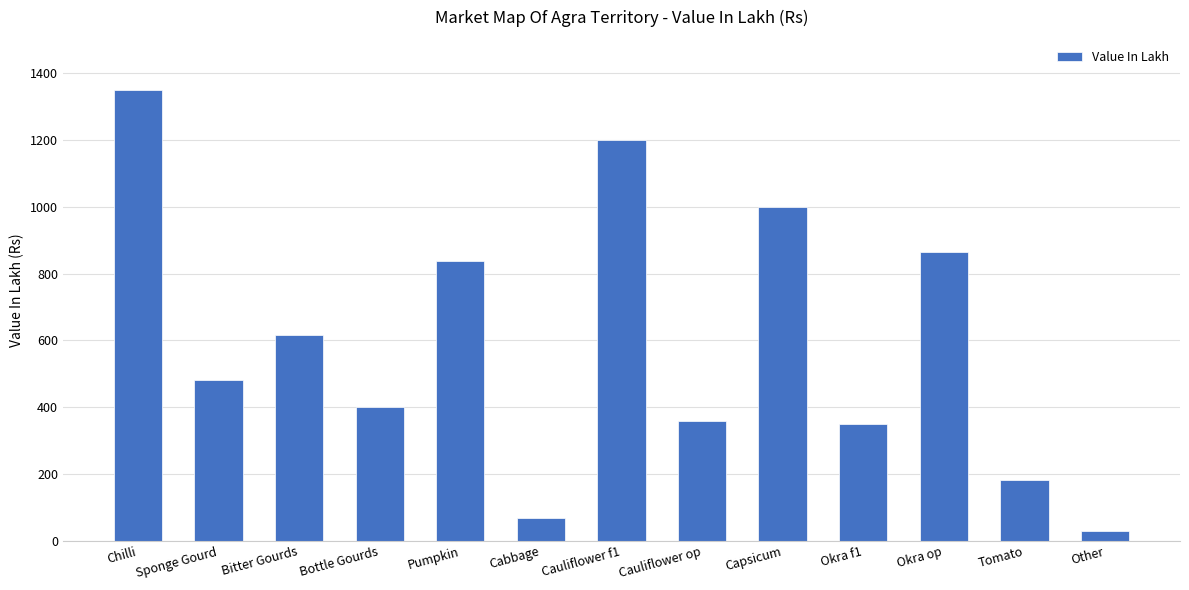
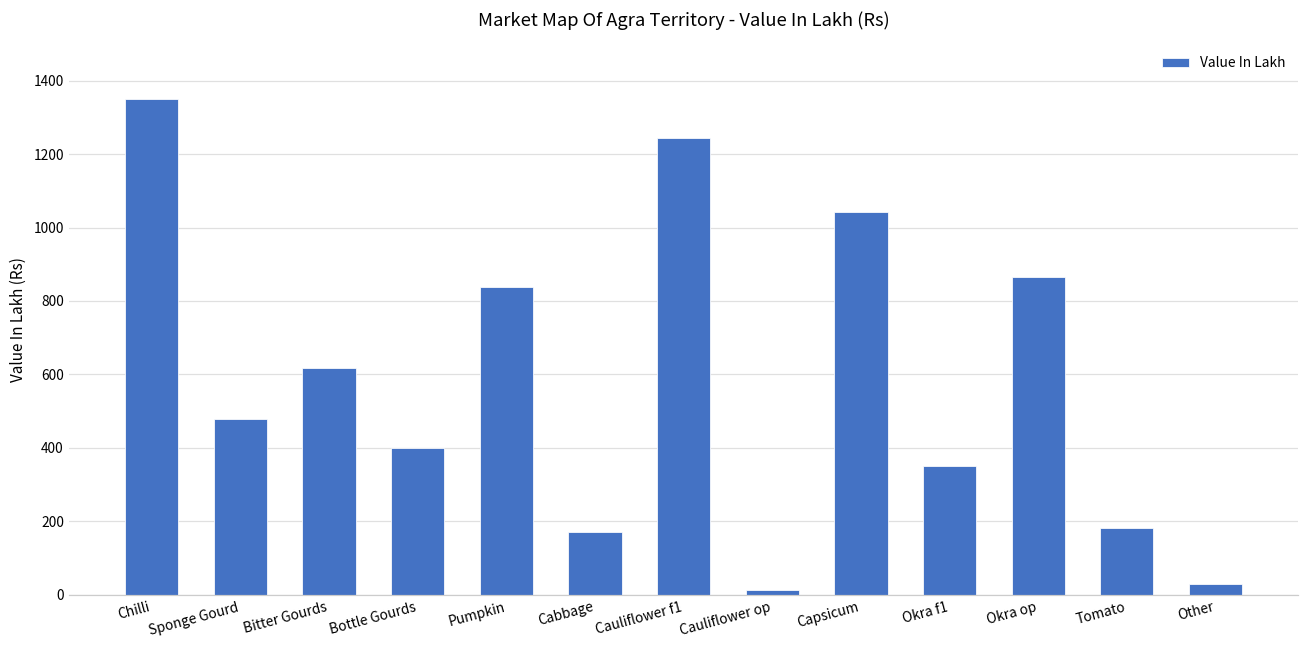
  {
    "Chilli": 1350,
    "Sponge Gourd": 480,
    "Bitter Gourds": 620,
    "Bottle Gourds": 400,
    "Pumpkin": 840,
-   "Cabbage": 70,
-   "Cauliflower f1": 1200,
-   "Cauliflower op": 360,
-   "Capsicum": 1000,
+   "Cabbage": 170,
+   "Cauliflower f1": 1250,
+   "Cauliflower op": 10,
+   "Capsicum": 1040,
    "Okra f1": 350,
    "Okra op": 870,
    "Tomato": 180,
    "Other": 30
  }
